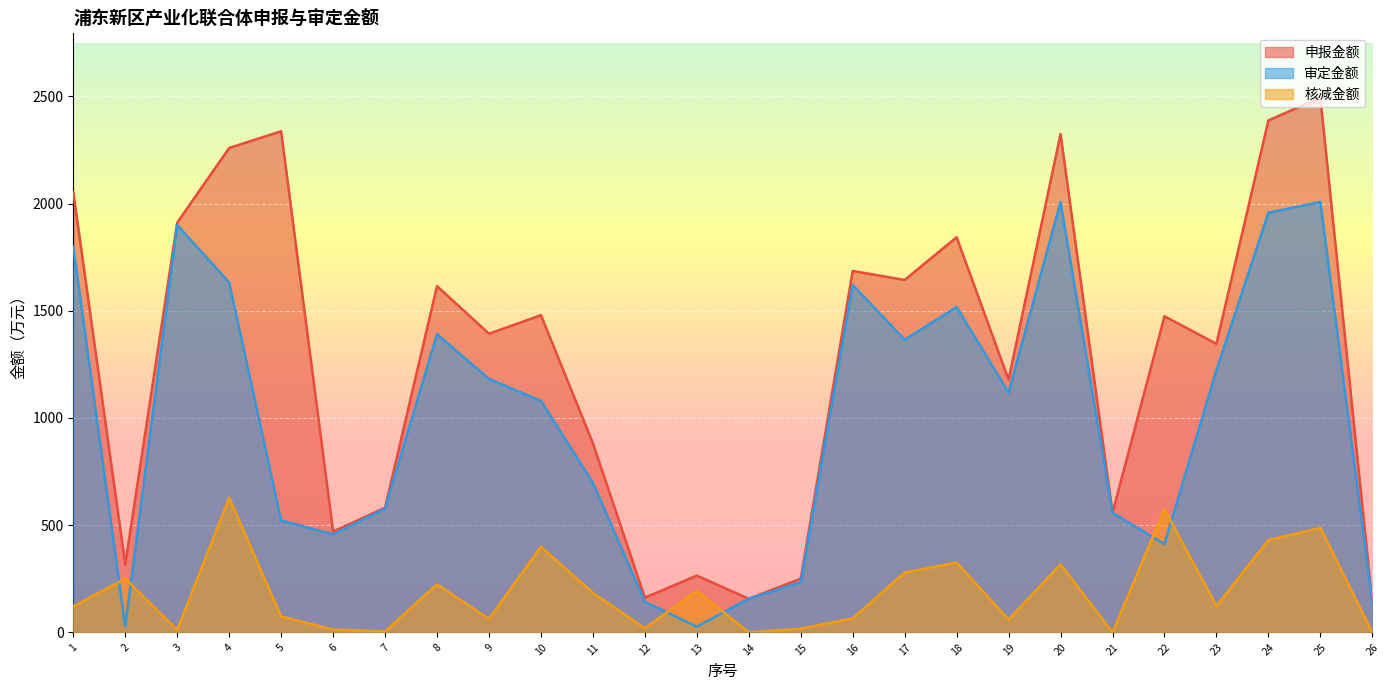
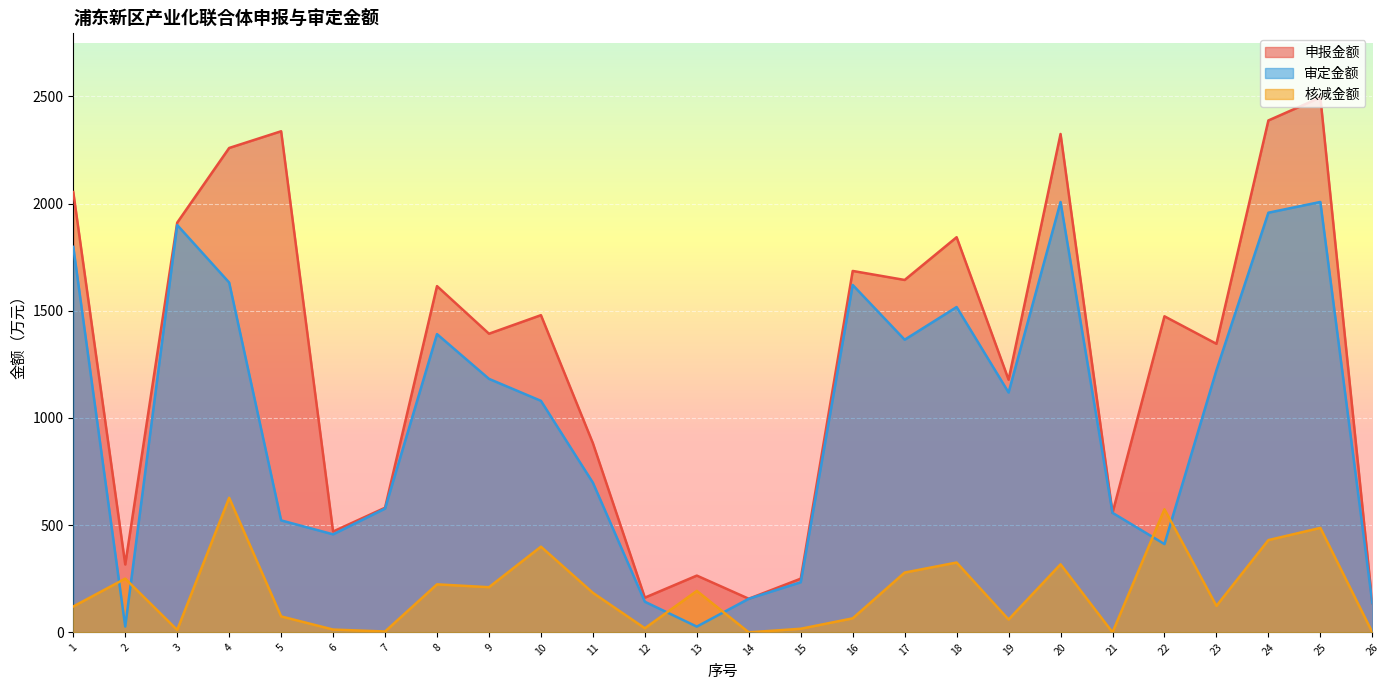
  {
    "申报金额": {
      "1": 2050,
      "2": 320,
      "4": 2260,
      "5": 2340,
      "6": 470,
      "8": 1610,
      "9": 1390,
      "10": 1480,
      "11": 880,
      "12": 160,
      "13": 260,
      "15": 250,
      "16": 1690,
      "17": 1640,
      "18": 1840,
      "19": 1180,
      "20": 2320,
      "22": 1470,
      "23": 1350,
      "24": 2390
    },
    "审定金额": {
      "1": 1800,
      "2": 30,
      "4": 1630,
      "5": 520,
      "6": 460,
      "8": 1390,
      "9": 1180,
      "10": 1080,
      "11": 700,
      "12": 140,
      "13": 30,
      "15": 230,
      "16": 1620,
      "17": 1360,
      "18": 1520,
      "19": 1120,
      "20": 2010,
      "22": 410,
      "23": 1220,
      "24": 1960,
      "25": 2010
    },
    "核减金额": {
      "1": 120,
      "2": 250,
      "3": 10,
      "4": 630,
      "5": 70,
      "6": 10,
      "7": 0,
      "8": 220,
-     "9": 60,
+     "9": 210,
      "10": 400,
      "11": 180,
      "12": 20,
      "13": 190,
      "14": 0,
      "15": 20,
      "16": 70,
      "17": 280,
      "18": 330,
      "19": 60,
      "20": 320,
      "21": 0,
      "22": 570,
      "23": 120,
      "24": 430,
      "25": 490,
      "26": 0
    }
  }
